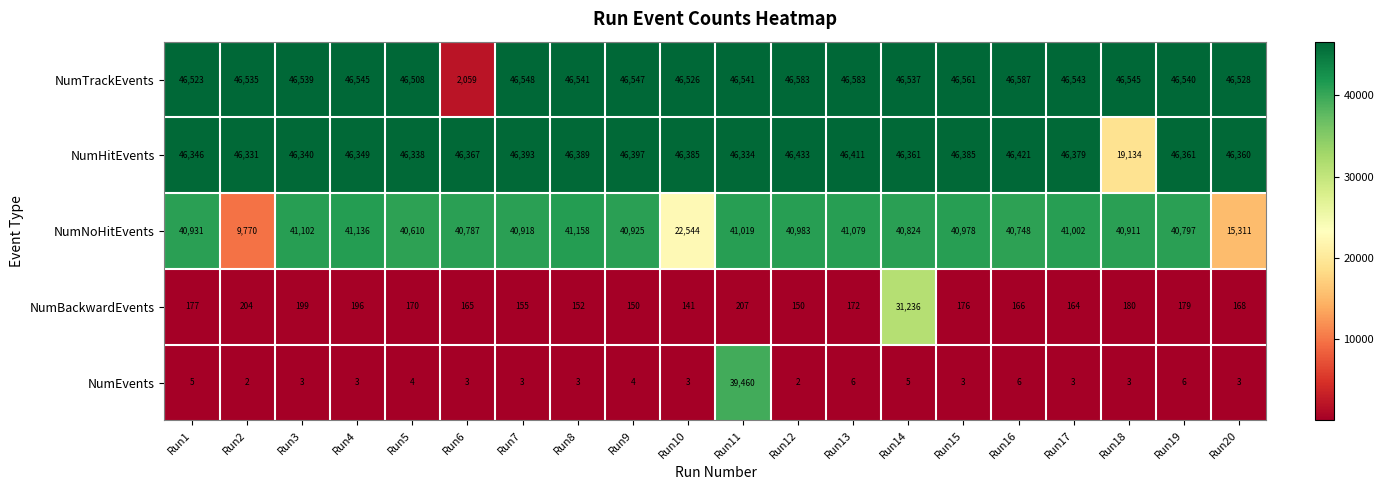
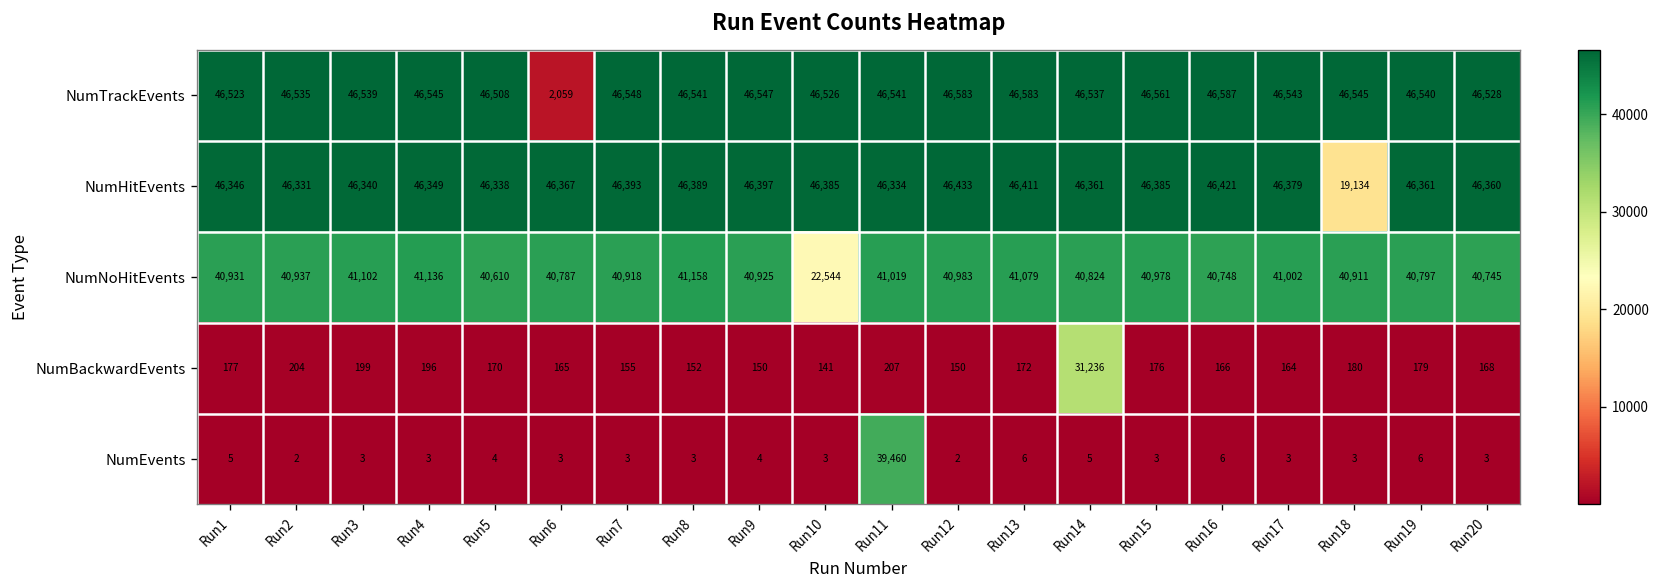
  {
    "NumTrackEvents": {
      "Run1": "46,523",
      "Run2": "46,535",
      "Run3": "46,539",
      "Run4": "46,545",
      "Run5": "46,508",
      "Run6": "2,059",
      "Run7": "46,548",
      "Run8": "46,541",
      "Run9": "46,547",
      "Run10": "46,526",
      "Run11": "46,541",
      "Run12": "46,583",
      "Run13": "46,583",
      "Run14": "46,537",
      "Run15": "46,561",
      "Run16": "46,587",
      "Run17": "46,543",
      "Run18": "46,545",
      "Run19": "46,540",
      "Run20": "46,528"
    },
    "NumHitEvents": {
      "Run1": "46,346",
      "Run2": "46,331",
      "Run3": "46,340",
      "Run4": "46,349",
      "Run5": "46,338",
      "Run6": "46,367",
      "Run7": "46,393",
      "Run8": "46,389",
      "Run9": "46,397",
      "Run10": "46,385",
      "Run11": "46,334",
      "Run12": "46,433",
      "Run13": "46,411",
      "Run14": "46,361",
      "Run15": "46,385",
      "Run16": "46,421",
      "Run17": "46,379",
      "Run18": "19,134",
      "Run19": "46,361",
      "Run20": "46,360"
    },
    "NumNoHitEvents": {
      "Run1": "40,931",
-     "Run2": "9,770",
+     "Run2": "40,937",
      "Run3": "41,102",
      "Run4": "41,136",
      "Run5": "40,610",
      "Run6": "40,787",
      "Run7": "40,918",
      "Run8": "41,158",
      "Run9": "40,925",
      "Run10": "22,544",
      "Run11": "41,019",
      "Run12": "40,983",
      "Run13": "41,079",
      "Run14": "40,824",
      "Run15": "40,978",
      "Run16": "40,748",
      "Run17": "41,002",
      "Run18": "40,911",
      "Run19": "40,797",
-     "Run20": "15,311"
+     "Run20": "40,745"
    },
    "NumBackwardEvents": {
      "Run1": "177",
      "Run2": "204",
      "Run3": "199",
      "Run4": "196",
      "Run5": "170",
      "Run6": "165",
      "Run7": "155",
      "Run8": "152",
      "Run9": "150",
      "Run10": "141",
      "Run11": "207",
      "Run12": "150",
      "Run13": "172",
      "Run14": "31,236",
      "Run15": "176",
      "Run16": "166",
      "Run17": "164",
      "Run18": "180",
      "Run19": "179",
      "Run20": "168"
    },
    "NumEvents": {
      "Run1": "5",
      "Run2": "2",
      "Run3": "3",
      "Run4": "3",
      "Run5": "4",
      "Run6": "3",
      "Run7": "3",
      "Run8": "3",
      "Run9": "4",
      "Run10": "3",
      "Run11": "39,460",
      "Run12": "2",
      "Run13": "6",
      "Run14": "5",
      "Run15": "3",
      "Run16": "6",
      "Run17": "3",
      "Run18": "3",
      "Run19": "6",
      "Run20": "3"
    }
  }
